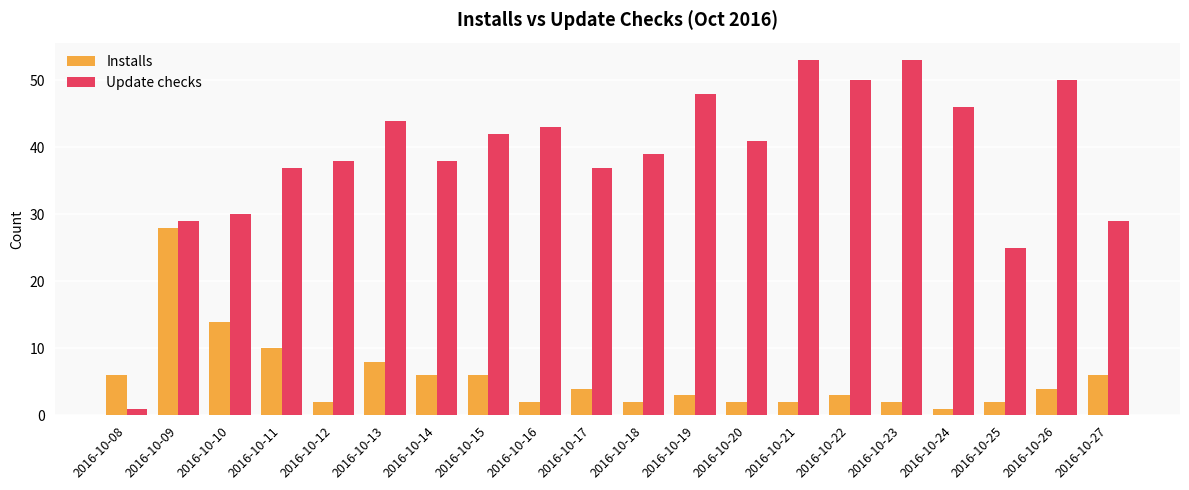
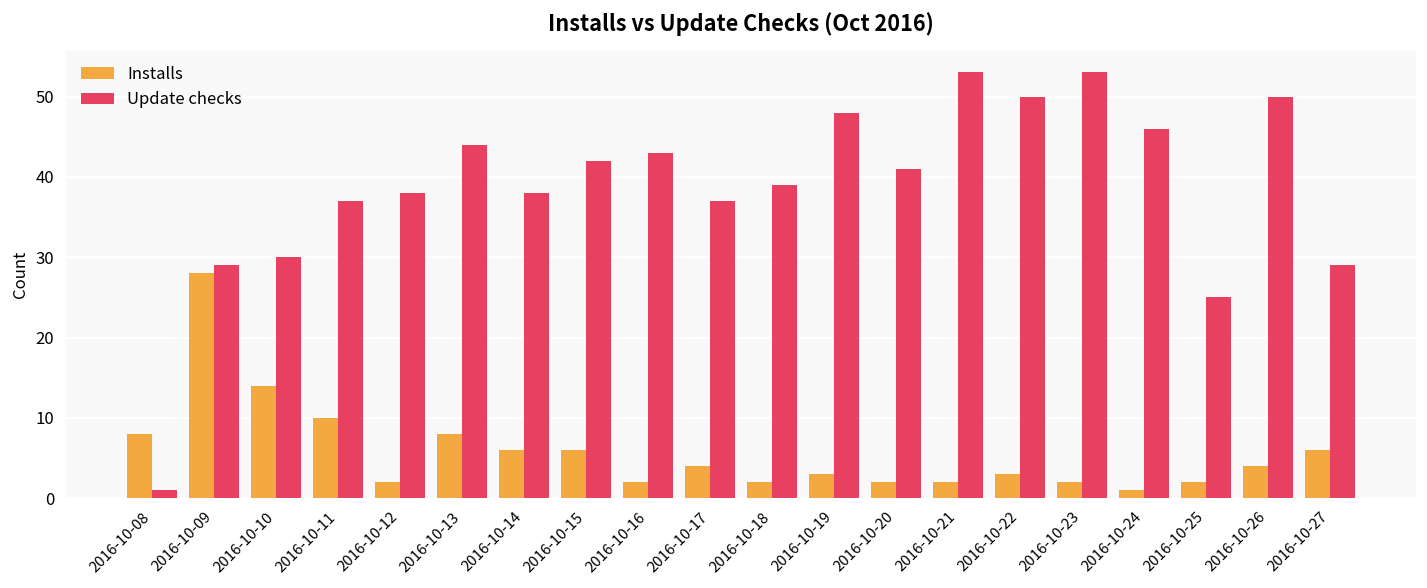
  {
    "Installs": {
-     "2016-10-08": 6,
+     "2016-10-08": 8,
      "2016-10-09": 28,
      "2016-10-10": 14,
      "2016-10-11": 10,
      "2016-10-12": 2,
      "2016-10-13": 8,
      "2016-10-14": 6,
      "2016-10-15": 6,
      "2016-10-16": 2,
      "2016-10-17": 4,
      "2016-10-18": 2,
      "2016-10-19": 3,
      "2016-10-20": 2,
      "2016-10-21": 2,
      "2016-10-22": 3,
      "2016-10-23": 2,
      "2016-10-24": 1,
      "2016-10-25": 2,
      "2016-10-26": 4,
      "2016-10-27": 6
    },
    "Update checks": {
      "2016-10-08": 1,
      "2016-10-09": 29,
      "2016-10-10": 30,
      "2016-10-11": 37,
      "2016-10-12": 38,
      "2016-10-13": 44,
      "2016-10-14": 38,
      "2016-10-15": 42,
      "2016-10-16": 43,
      "2016-10-17": 37,
      "2016-10-18": 39,
      "2016-10-19": 48,
      "2016-10-20": 41,
      "2016-10-21": 53,
      "2016-10-22": 50,
      "2016-10-23": 53,
      "2016-10-24": 46,
      "2016-10-25": 25,
      "2016-10-26": 50,
      "2016-10-27": 29
    }
  }
